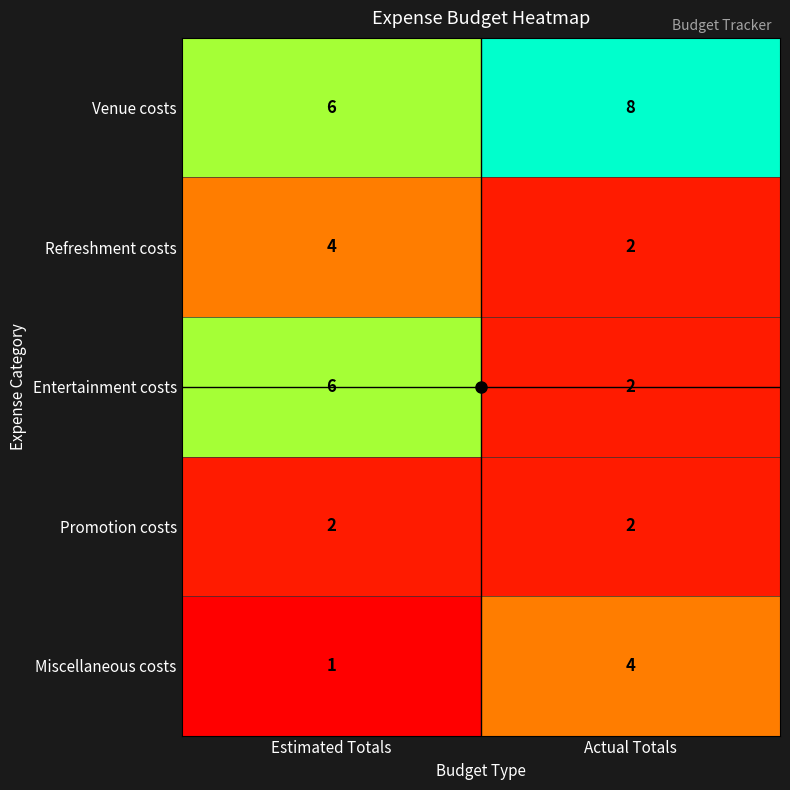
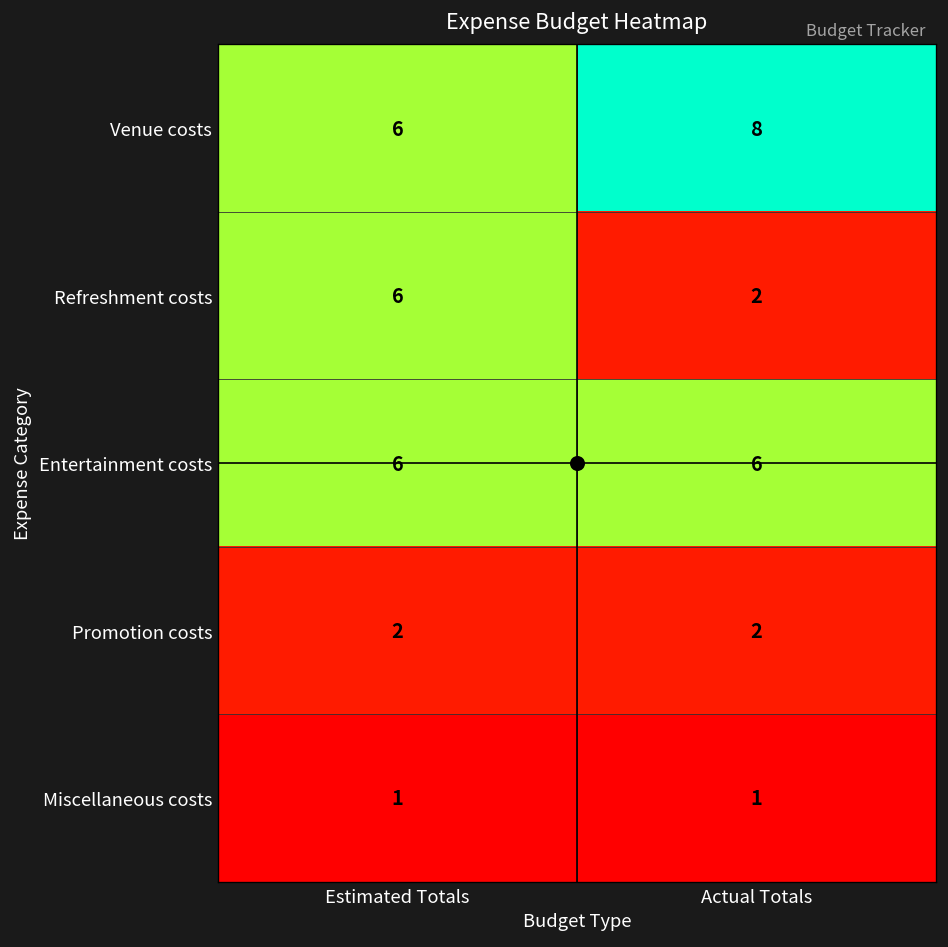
  {
    "Venue costs": {
      "Estimated Totals": 6,
      "Actual Totals": 8
    },
    "Refreshment costs": {
-     "Estimated Totals": 4,
+     "Estimated Totals": 6,
      "Actual Totals": 2
    },
    "Entertainment costs": {
      "Estimated Totals": 6,
-     "Actual Totals": 2
+     "Actual Totals": 6
    },
    "Promotion costs": {
      "Estimated Totals": 2,
      "Actual Totals": 2
    },
    "Miscellaneous costs": {
      "Estimated Totals": 1,
-     "Actual Totals": 4
+     "Actual Totals": 1
    }
  }
